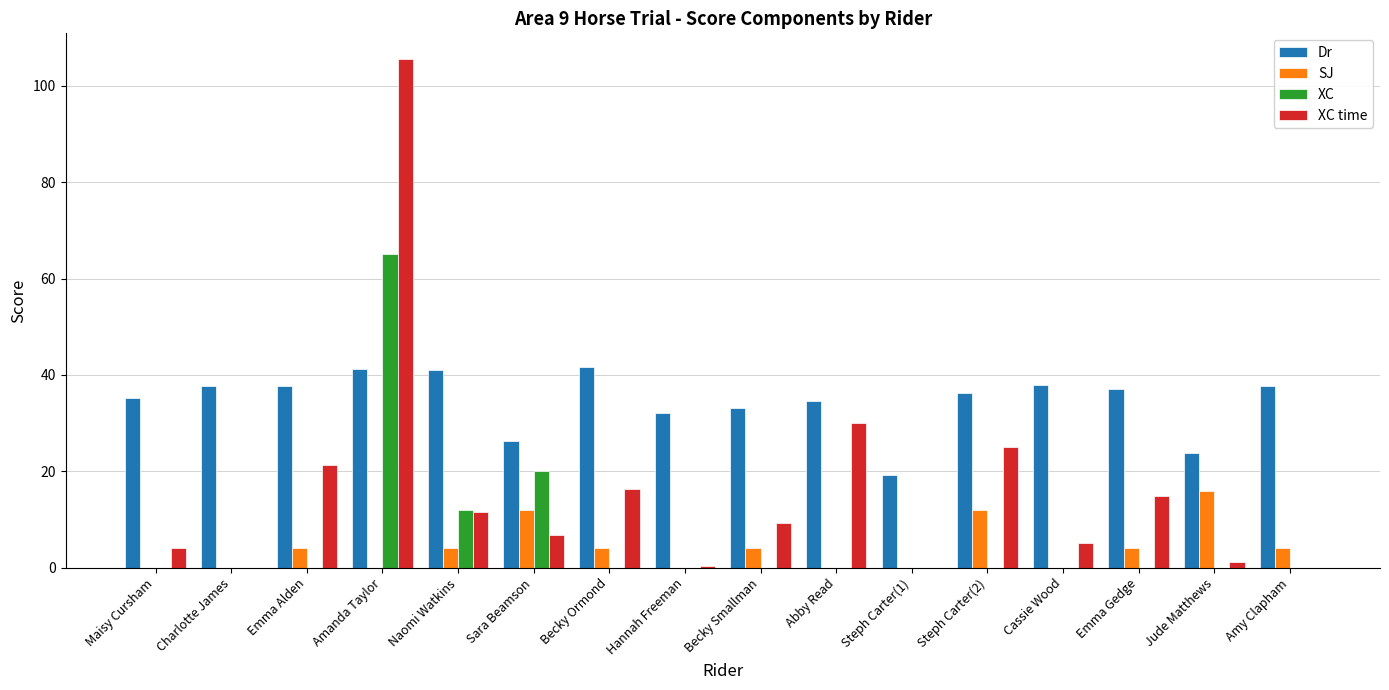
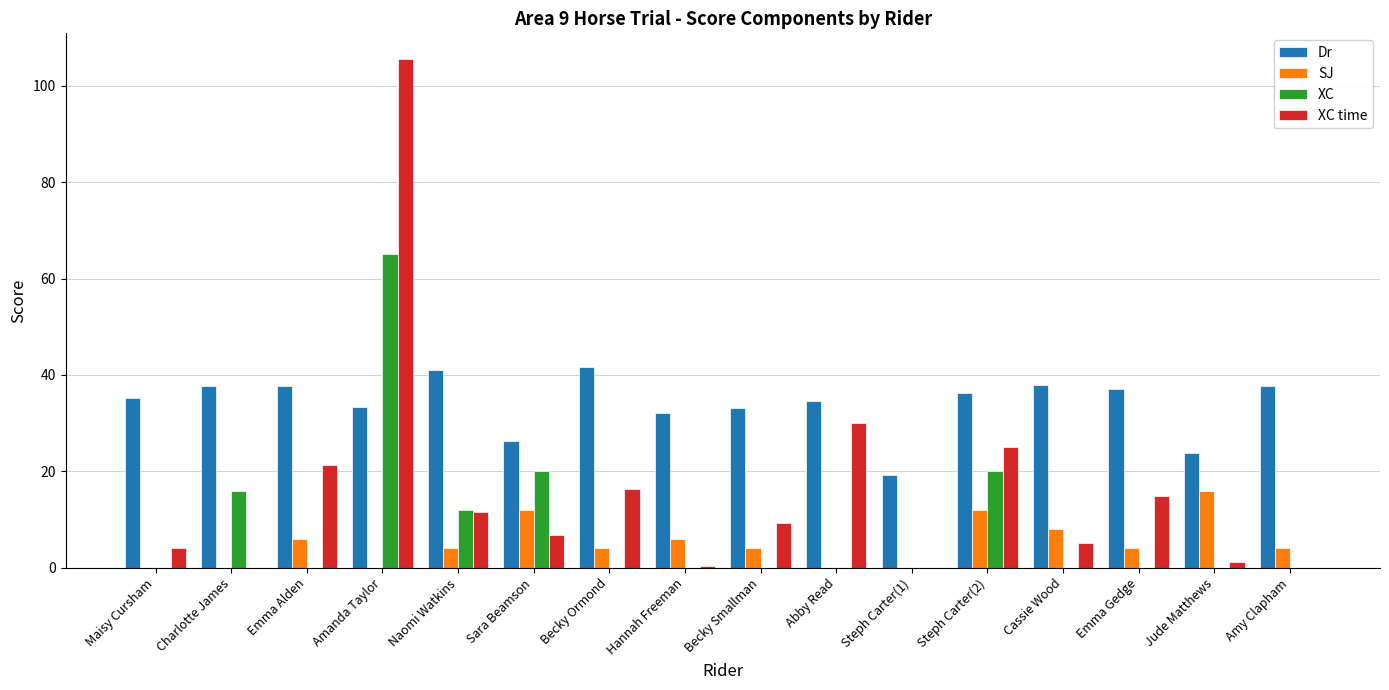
  {
    "Dr": {
      "Maisy Cursham": 35,
      "Charlotte James": 38,
      "Emma Alden": 38,
-     "Amanda Taylor": 41,
+     "Amanda Taylor": 33,
      "Naomi Watkins": 41,
      "Sara Beamson": 26,
      "Becky Ormond": 42,
      "Hannah Freeman": 32,
      "Becky Smallman": 33,
      "Abby Read": 35,
      "Steph Carter(1)": 19,
      "Steph Carter(2)": 36,
      "Cassie Wood": 38,
      "Emma Gedge": 37,
      "Jude Matthews": 24,
      "Amy Clapham": 38
    },
    "SJ": {
      "Maisy Cursham": 0,
      "Charlotte James": 0,
-     "Emma Alden": 4,
+     "Emma Alden": 6,
      "Amanda Taylor": 0,
      "Naomi Watkins": 4,
      "Sara Beamson": 12,
      "Becky Ormond": 4,
-     "Hannah Freeman": 0,
+     "Hannah Freeman": 6,
      "Becky Smallman": 4,
      "Abby Read": 0,
      "Steph Carter(1)": 0,
      "Steph Carter(2)": 12,
-     "Cassie Wood": 0,
+     "Cassie Wood": 8,
      "Emma Gedge": 4,
      "Jude Matthews": 16,
      "Amy Clapham": 4
    },
    "XC": {
      "Maisy Cursham": 0,
-     "Charlotte James": 0,
+     "Charlotte James": 16,
      "Emma Alden": 0,
      "Amanda Taylor": 65,
      "Naomi Watkins": 12,
      "Sara Beamson": 20,
      "Becky Ormond": 0,
      "Hannah Freeman": 0,
      "Becky Smallman": 0,
      "Abby Read": 0,
      "Steph Carter(1)": 0,
-     "Steph Carter(2)": 0,
+     "Steph Carter(2)": 20,
      "Cassie Wood": 0,
      "Emma Gedge": 0,
      "Jude Matthews": 0,
      "Amy Clapham": 0
    },
    "XC time": {
      "Maisy Cursham": 4,
      "Charlotte James": 0,
      "Emma Alden": 21,
      "Amanda Taylor": 106,
      "Naomi Watkins": 12,
      "Sara Beamson": 7,
      "Becky Ormond": 16,
      "Becky Smallman": 9,
      "Abby Read": 30,
      "Steph Carter(1)": 0,
      "Steph Carter(2)": 25,
      "Cassie Wood": 5,
      "Emma Gedge": 15,
      "Jude Matthews": 1,
      "Amy Clapham": 0
    }
  }
